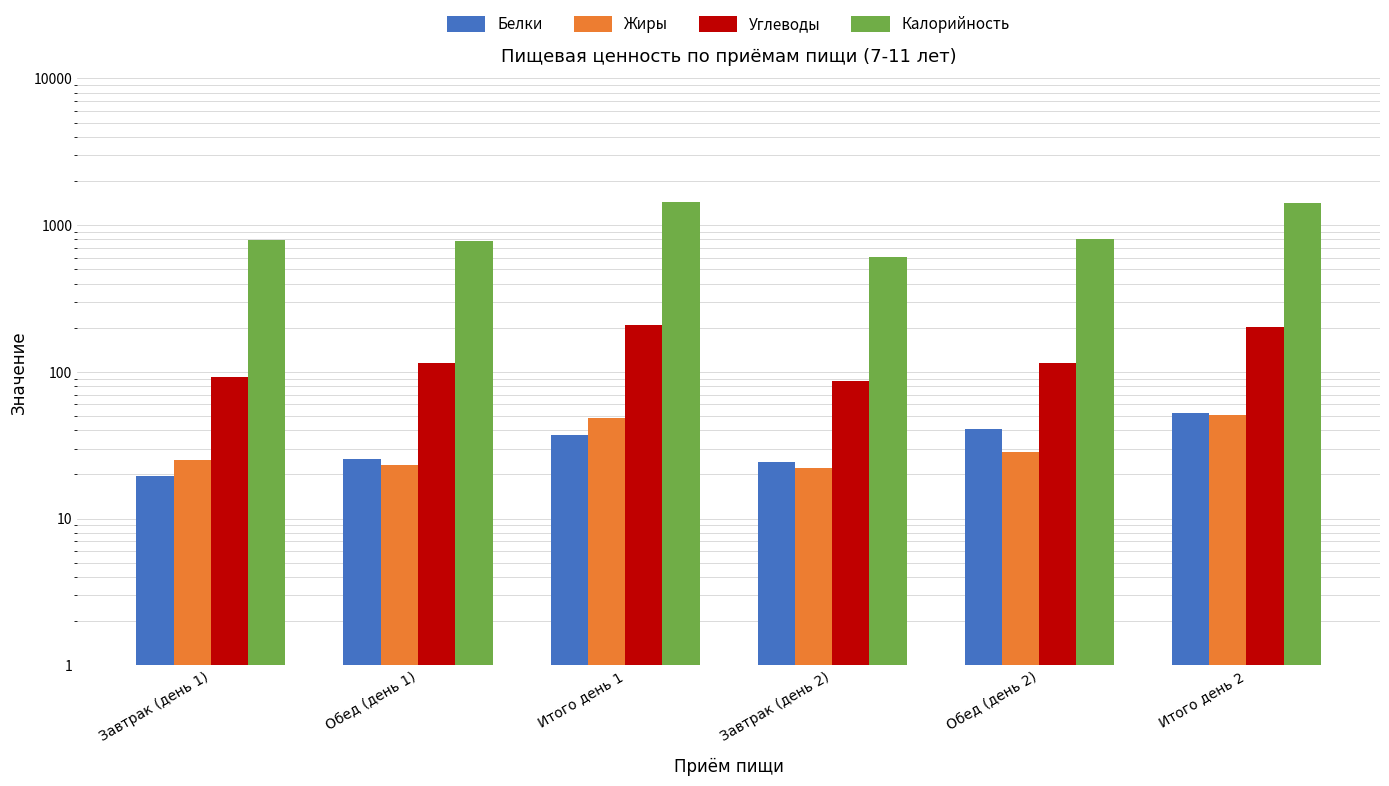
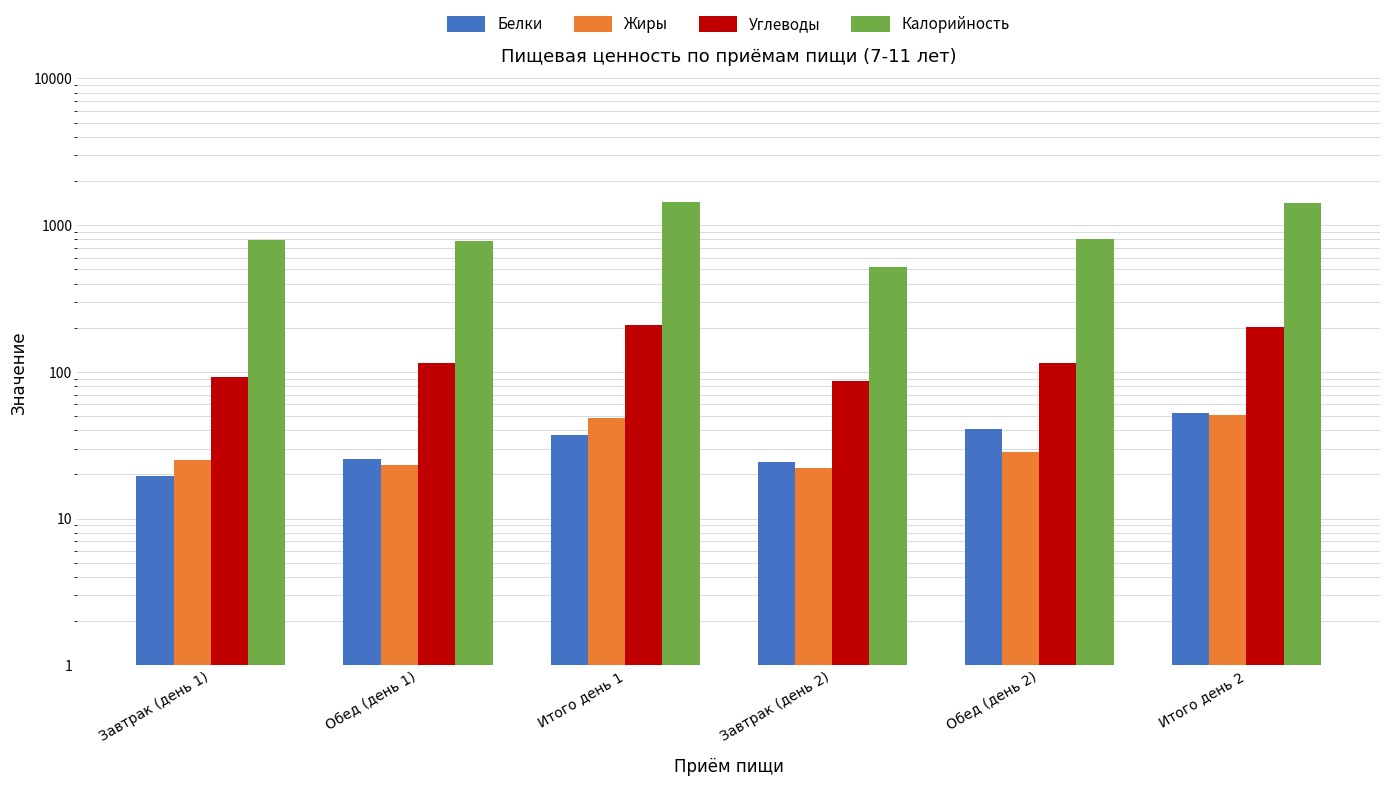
  {
    "Белки": {
      "Завтрак (день 1)": 20,
      "Обед (день 1)": 25,
      "Итого день 1": 37,
      "Завтрак (день 2)": 24,
      "Обед (день 2)": 41,
      "Итого день 2": 53
    },
    "Жиры": {
      "Завтрак (день 1)": 25,
      "Обед (день 1)": 23,
      "Итого день 1": 48,
      "Завтрак (день 2)": 22,
      "Обед (день 2)": 29,
      "Итого день 2": 51
    },
    "Углеводы": {
      "Завтрак (день 1)": 90,
      "Обед (день 1)": 120,
      "Итого день 1": 210,
      "Завтрак (день 2)": 90,
      "Обед (день 2)": 120,
      "Итого день 2": 200
    },
    "Калорийность": {
      "Завтрак (день 1)": 800,
      "Обед (день 1)": 800,
      "Итого день 1": 1400,
-     "Завтрак (день 2)": 610,
+     "Завтрак (день 2)": 520,
      "Обед (день 2)": 800,
      "Итого день 2": 1400
    }
  }
